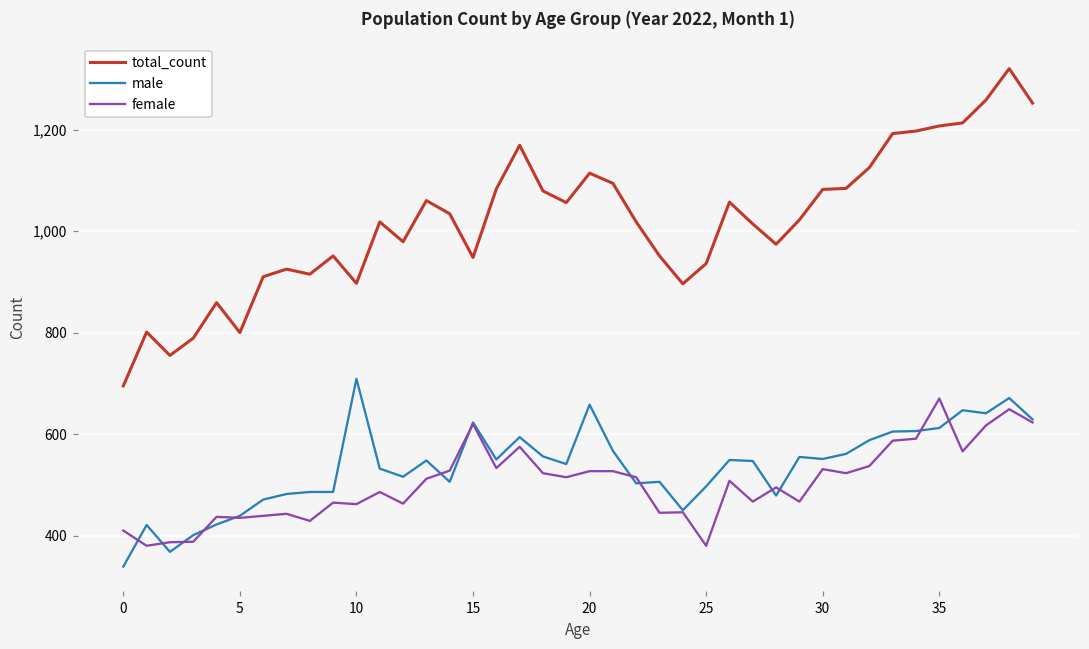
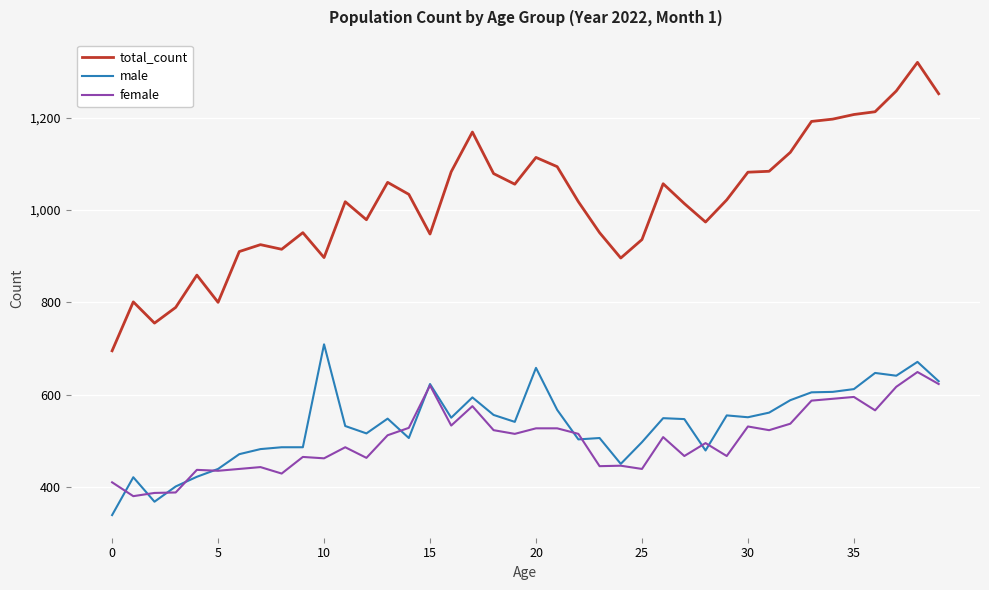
  {
    "total_count": {
      "0": "700",
      "5": "800",
      "10": "900",
      "15": "950",
      "20": "1,110",
      "25": "940",
      "30": "1,080",
      "35": "1,210"
    },
    "male": {
      "0": "340",
      "10": "710",
      "20": "660",
      "25": "500",
      "30": "550",
      "35": "610"
    },
    "female": {
      "0": "410",
      "10": "460",
      "20": "530",
-     "25": "380",
+     "25": "440",
      "30": "530",
-     "35": "670"
+     "35": "600"
    }
  }
